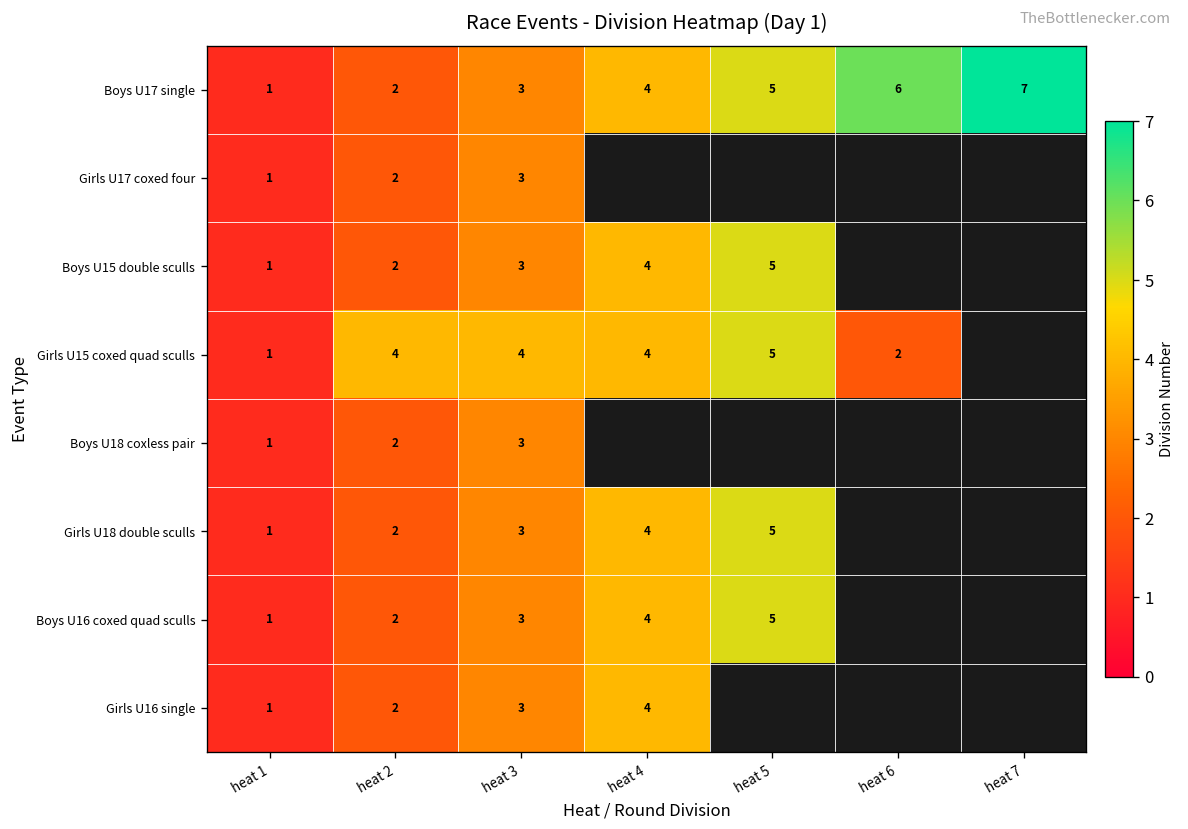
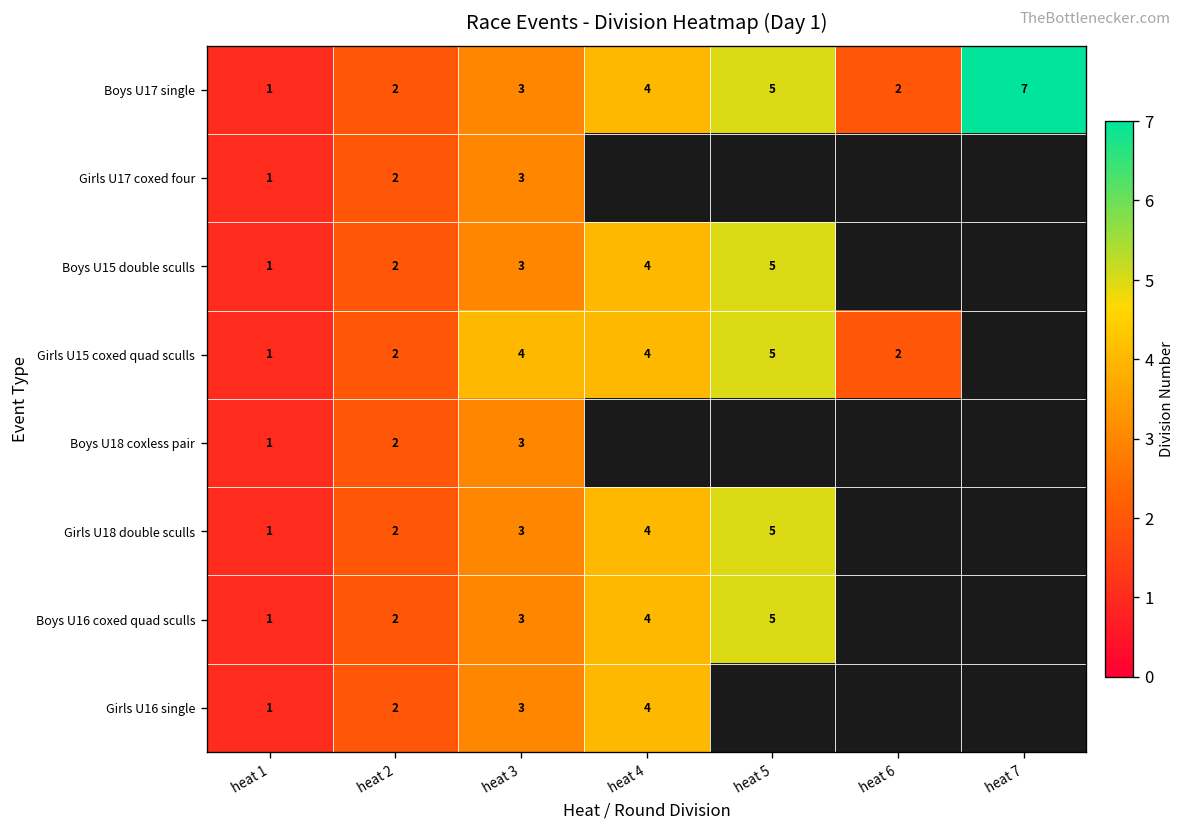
  {
    "Boys U17 single": {
      "heat 1": 1,
      "heat 2": 2,
      "heat 3": 3,
      "heat 4": 4,
      "heat 5": 5,
-     "heat 6": 6,
+     "heat 6": 2,
      "heat 7": 7
    },
    "Girls U17 coxed four": {
      "heat 1": 1,
      "heat 2": 2,
      "heat 3": 3
    },
    "Boys U15 double sculls": {
      "heat 1": 1,
      "heat 2": 2,
      "heat 3": 3,
      "heat 4": 4,
      "heat 5": 5
    },
    "Girls U15 coxed quad sculls": {
      "heat 1": 1,
-     "heat 2": 4,
+     "heat 2": 2,
      "heat 3": 4,
      "heat 4": 4,
      "heat 5": 5,
      "heat 6": 2
    },
    "Boys U18 coxless pair": {
      "heat 1": 1,
      "heat 2": 2,
      "heat 3": 3
    },
    "Girls U18 double sculls": {
      "heat 1": 1,
      "heat 2": 2,
      "heat 3": 3,
      "heat 4": 4,
      "heat 5": 5
    },
    "Boys U16 coxed quad sculls": {
      "heat 1": 1,
      "heat 2": 2,
      "heat 3": 3,
      "heat 4": 4,
      "heat 5": 5
    },
    "Girls U16 single": {
      "heat 1": 1,
      "heat 2": 2,
      "heat 3": 3,
      "heat 4": 4
    }
  }
